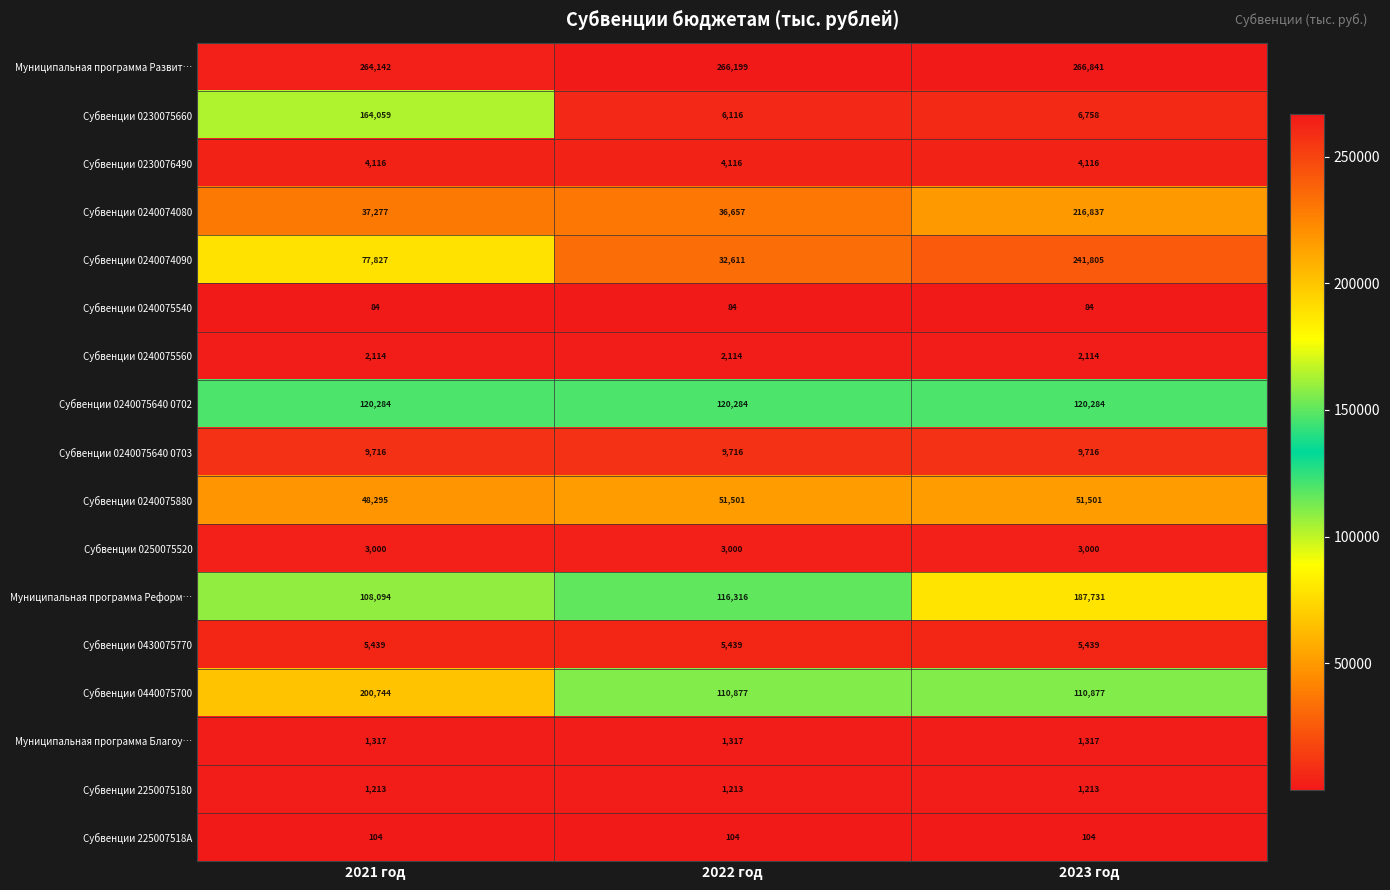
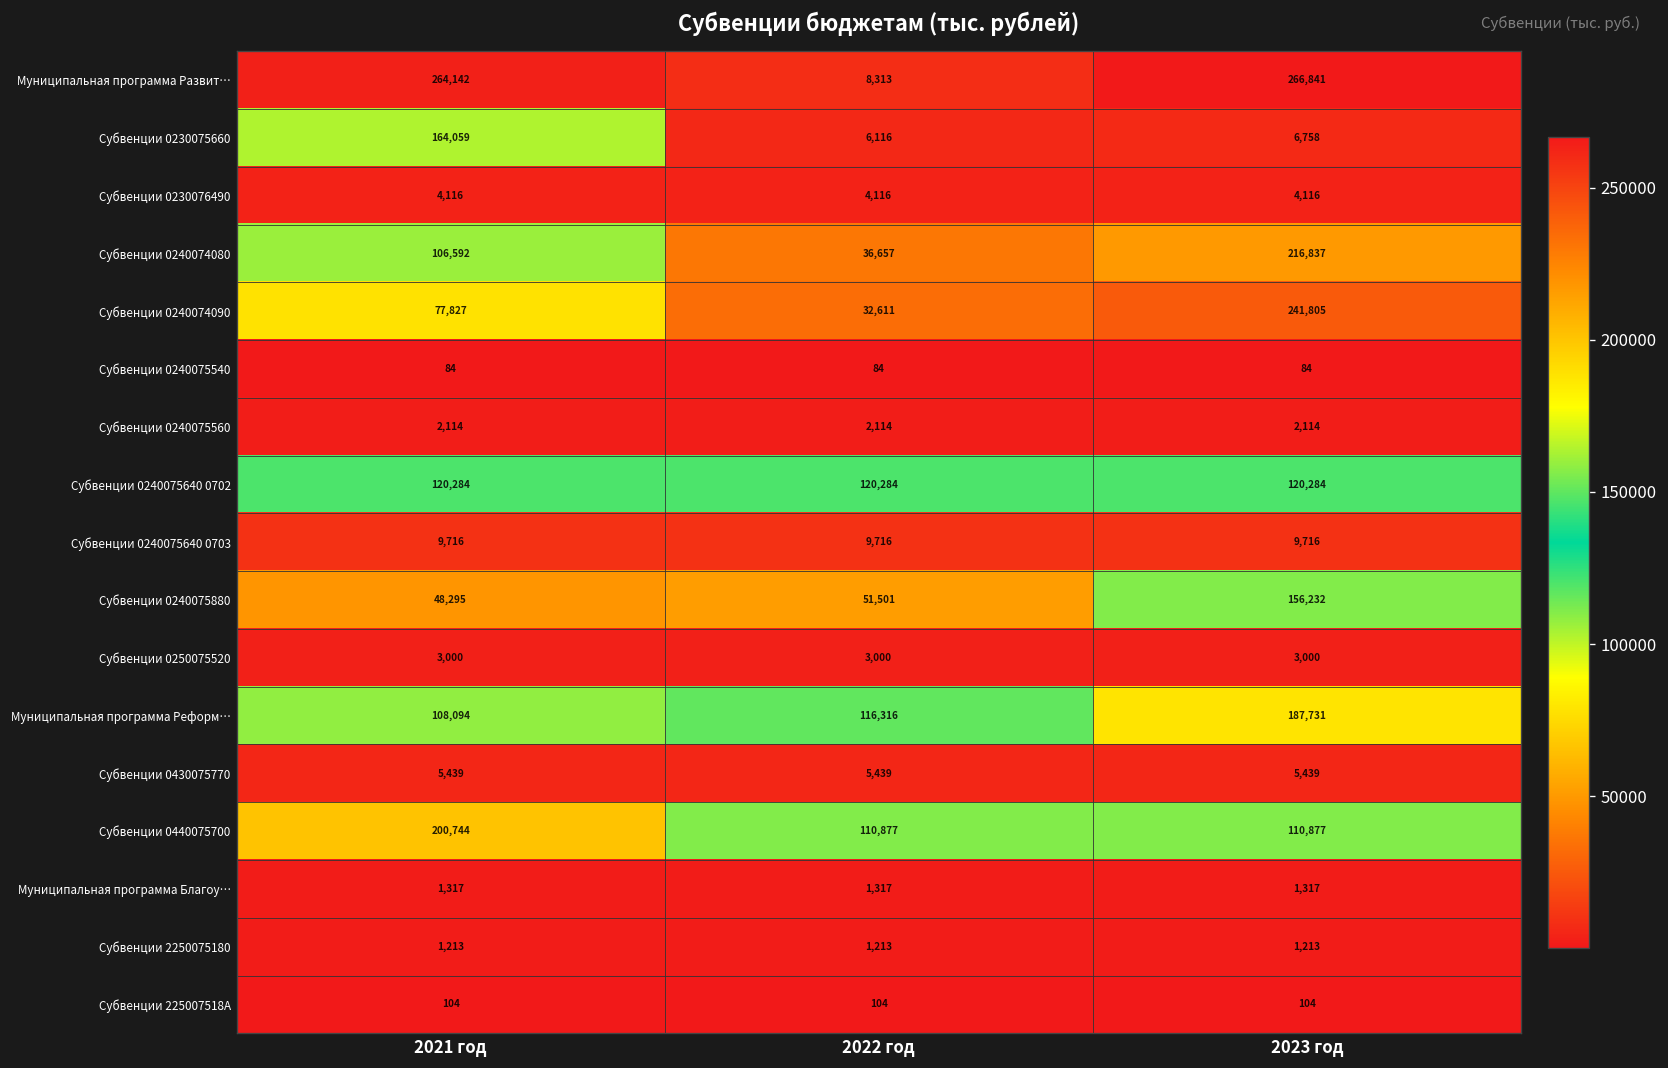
  {
    "Муниципальная программа Развит…": {
      "2021 год": "264,142",
-     "2022 год": "266,199",
+     "2022 год": "8,313",
      "2023 год": "266,841"
    },
    "Субвенции 0230075660": {
      "2021 год": "164,059",
      "2022 год": "6,116",
      "2023 год": "6,758"
    },
    "Субвенции 0230076490": {
      "2021 год": "4,116",
      "2022 год": "4,116",
      "2023 год": "4,116"
    },
    "Субвенции 0240074080": {
-     "2021 год": "37,277",
+     "2021 год": "106,592",
      "2022 год": "36,657",
      "2023 год": "216,837"
    },
    "Субвенции 0240074090": {
      "2021 год": "77,827",
      "2022 год": "32,611",
      "2023 год": "241,805"
    },
    "Субвенции 0240075540": {
      "2021 год": "84",
      "2022 год": "84",
      "2023 год": "84"
    },
    "Субвенции 0240075560": {
      "2021 год": "2,114",
      "2022 год": "2,114",
      "2023 год": "2,114"
    },
    "Субвенции 0240075640 0702": {
      "2021 год": "120,284",
      "2022 год": "120,284",
      "2023 год": "120,284"
    },
    "Субвенции 0240075640 0703": {
      "2021 год": "9,716",
      "2022 год": "9,716",
      "2023 год": "9,716"
    },
    "Субвенции 0240075880": {
      "2021 год": "48,295",
      "2022 год": "51,501",
-     "2023 год": "51,501"
+     "2023 год": "156,232"
    },
    "Субвенции 0250075520": {
      "2021 год": "3,000",
      "2022 год": "3,000",
      "2023 год": "3,000"
    },
    "Муниципальная программа Реформ…": {
      "2021 год": "108,094",
      "2022 год": "116,316",
      "2023 год": "187,731"
    },
    "Субвенции 0430075770": {
      "2021 год": "5,439",
      "2022 год": "5,439",
      "2023 год": "5,439"
    },
    "Субвенции 0440075700": {
      "2021 год": "200,744",
      "2022 год": "110,877",
      "2023 год": "110,877"
    },
    "Муниципальная программа Благоу…": {
      "2021 год": "1,317",
      "2022 год": "1,317",
      "2023 год": "1,317"
    },
    "Субвенции 2250075180": {
      "2021 год": "1,213",
      "2022 год": "1,213",
      "2023 год": "1,213"
    },
    "Субвенции 225007518A": {
      "2021 год": "104",
      "2022 год": "104",
      "2023 год": "104"
    }
  }
